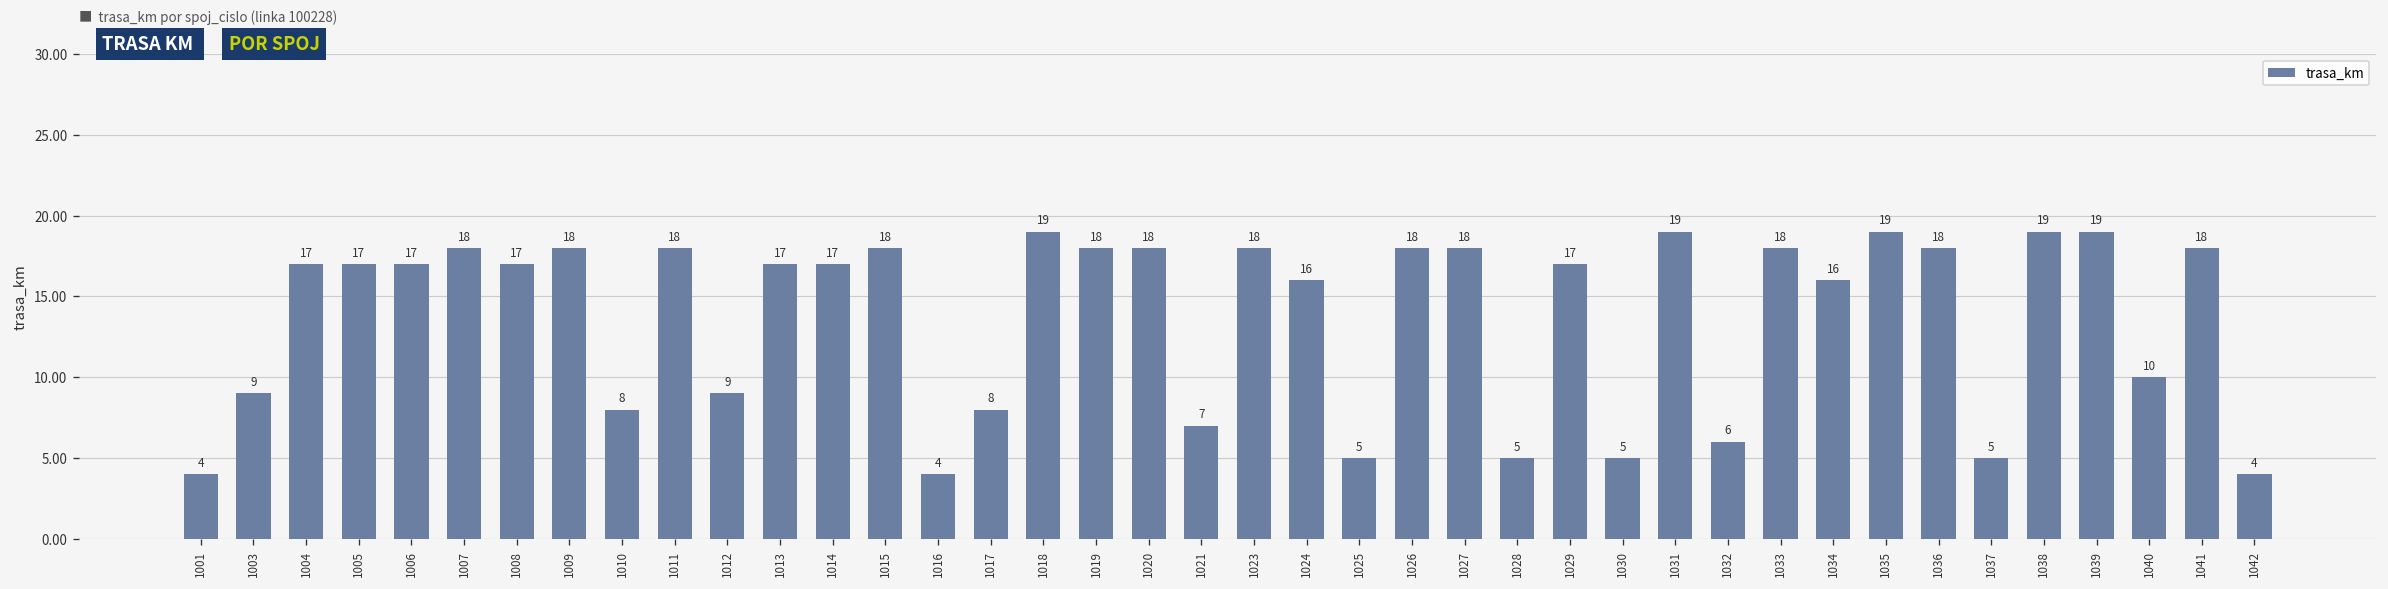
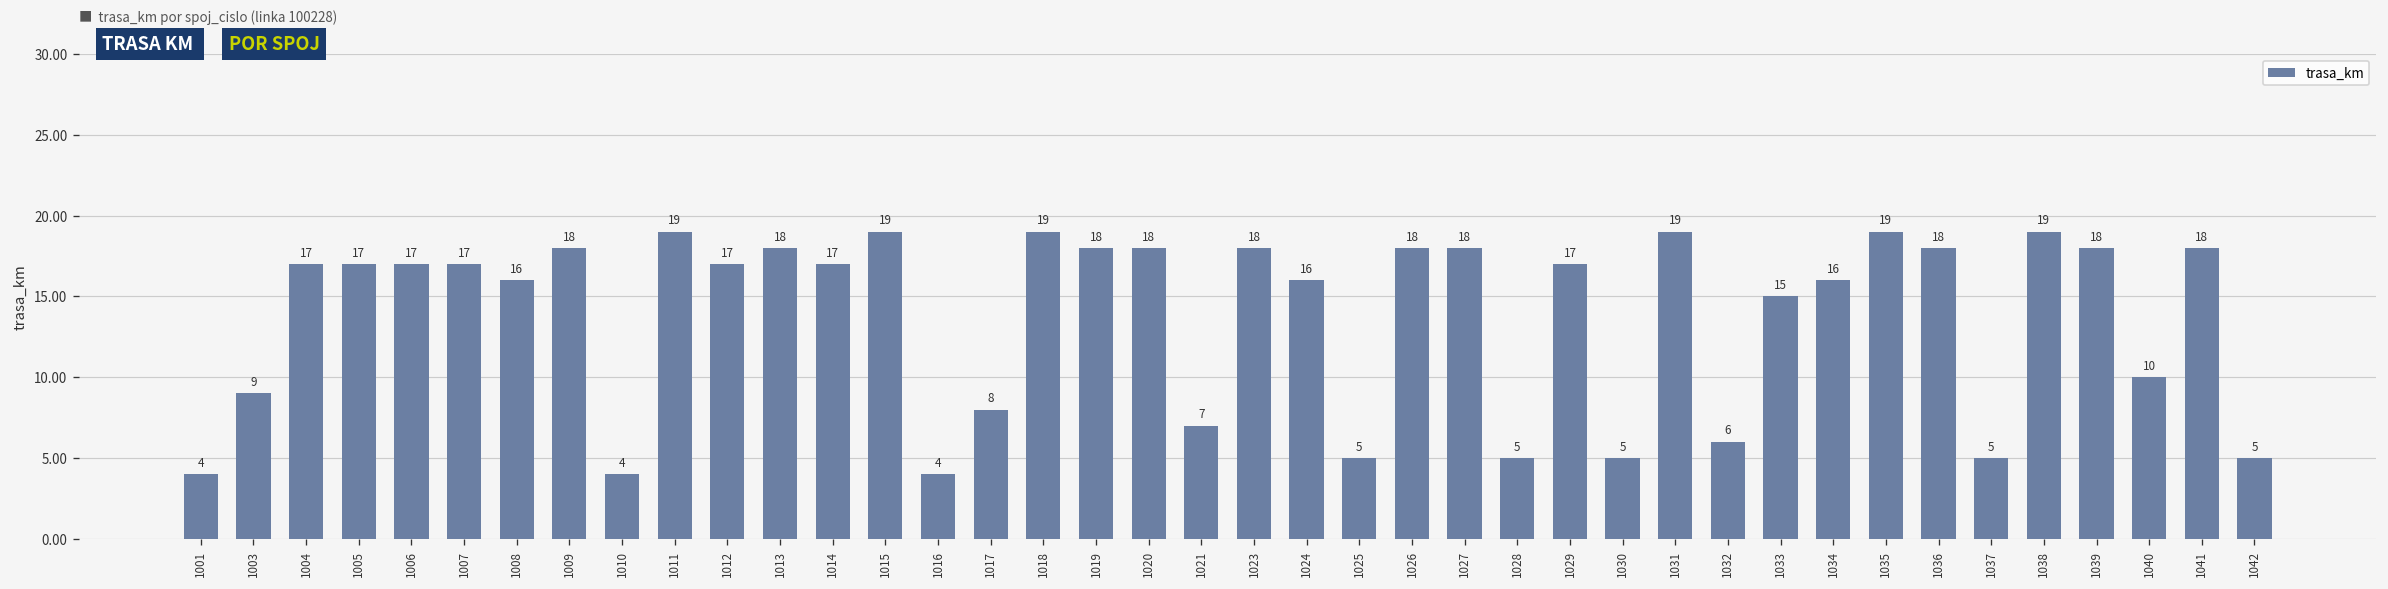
  {
    "1001": 4,
    "1003": 9,
    "1004": 17,
    "1005": 17,
    "1006": 17,
-   "1007": 18,
-   "1008": 17,
+   "1007": 17,
+   "1008": 16,
    "1009": 18,
-   "1010": 8,
-   "1011": 18,
-   "1012": 9,
-   "1013": 17,
+   "1010": 4,
+   "1011": 19,
+   "1012": 17,
+   "1013": 18,
    "1014": 17,
-   "1015": 18,
+   "1015": 19,
    "1016": 4,
    "1017": 8,
    "1018": 19,
    "1019": 18,
    "1020": 18,
    "1021": 7,
    "1023": 18,
    "1024": 16,
    "1025": 5,
    "1026": 18,
    "1027": 18,
    "1028": 5,
    "1029": 17,
    "1030": 5,
    "1031": 19,
    "1032": 6,
-   "1033": 18,
+   "1033": 15,
    "1034": 16,
    "1035": 19,
    "1036": 18,
    "1037": 5,
    "1038": 19,
-   "1039": 19,
+   "1039": 18,
    "1040": 10,
    "1041": 18,
-   "1042": 4
+   "1042": 5
  }
